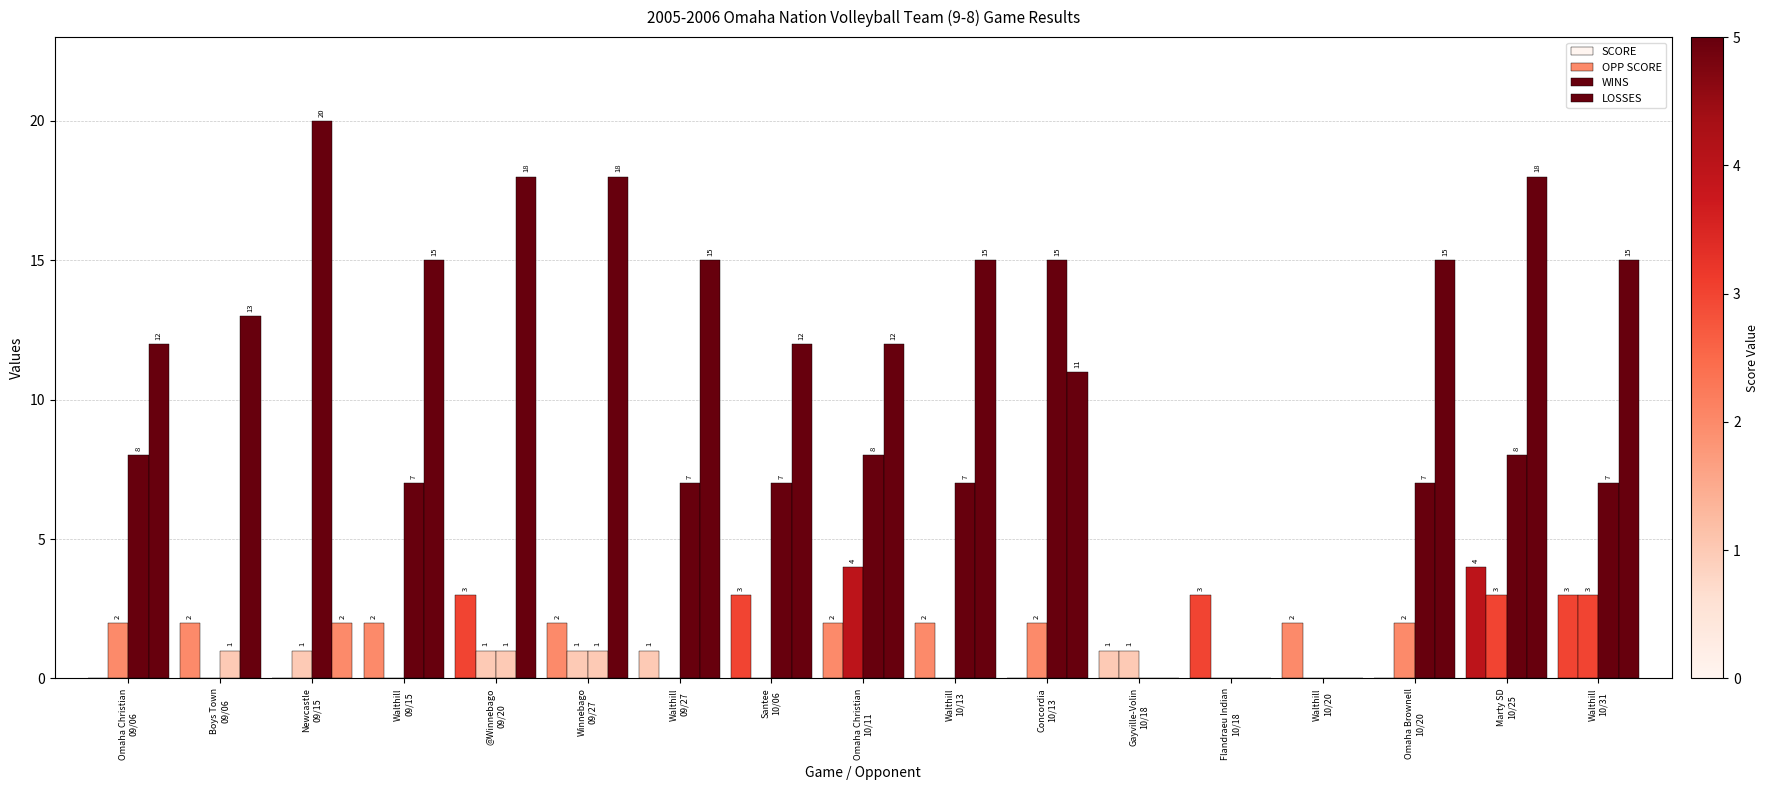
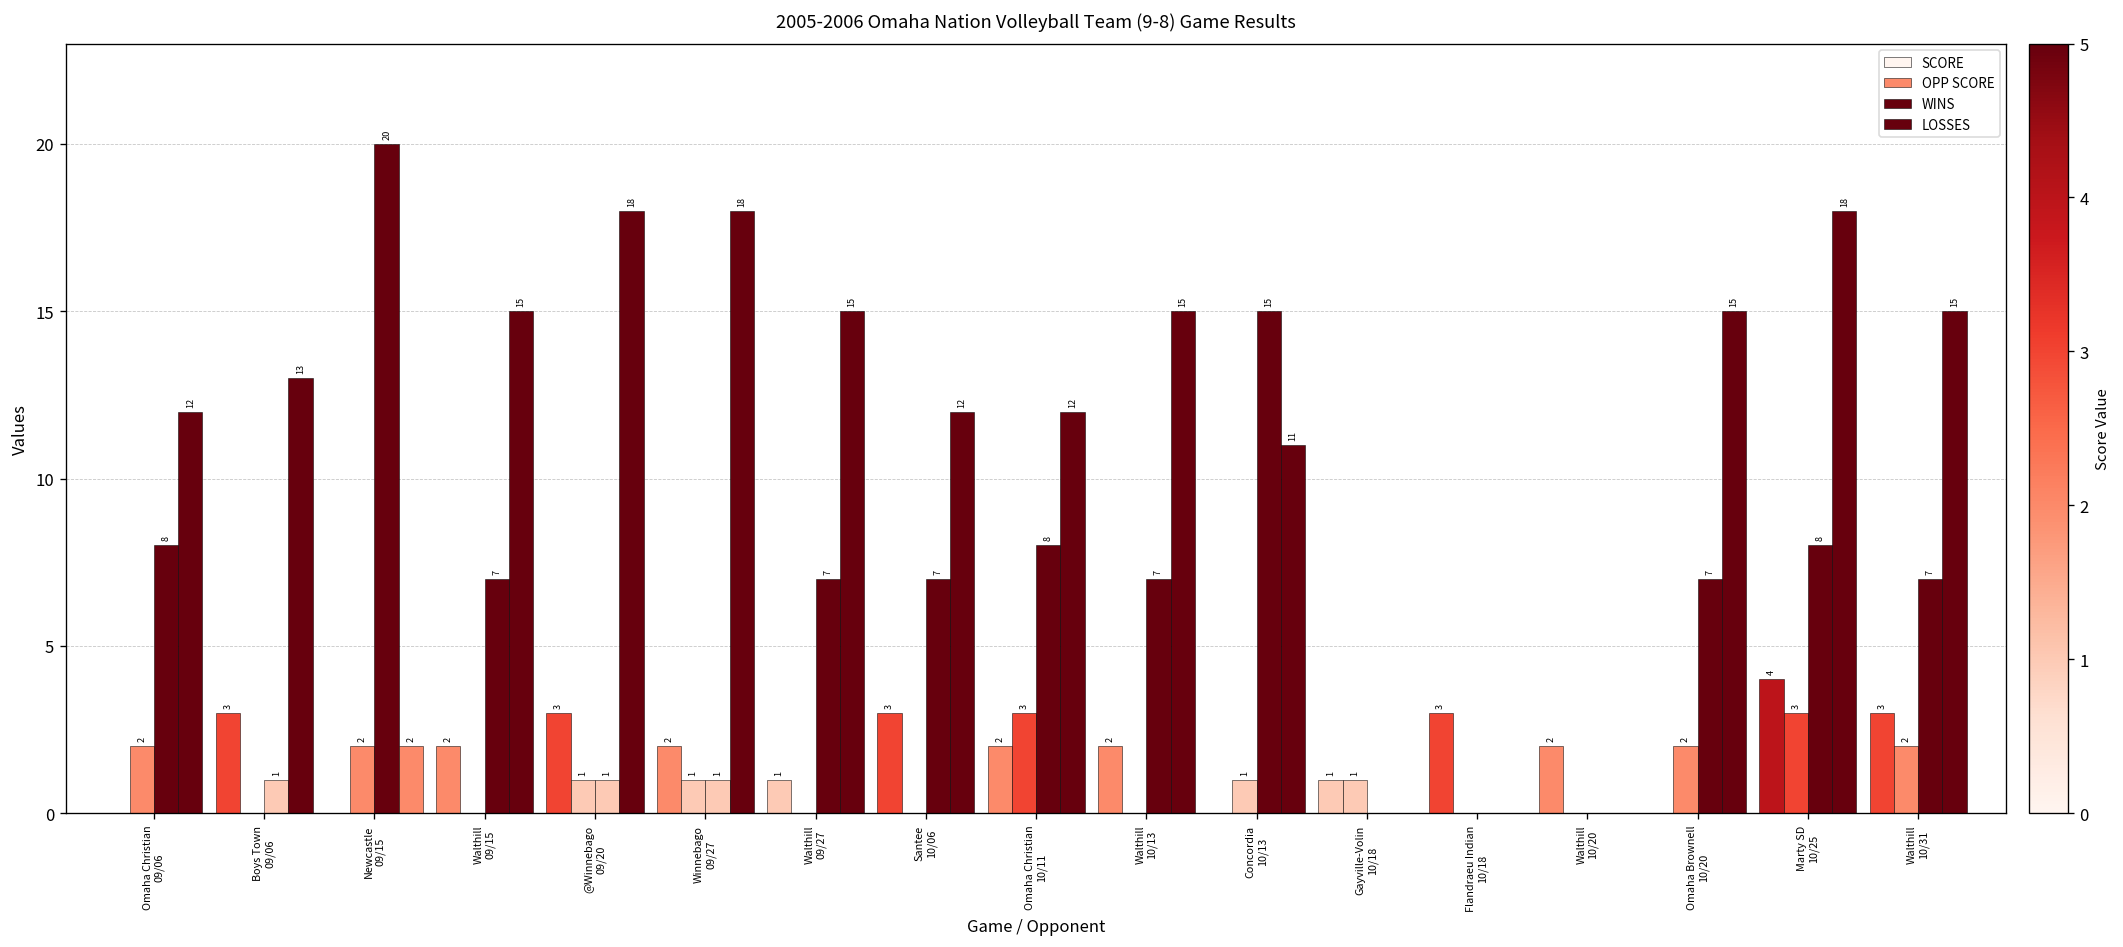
  {
    "SCORE": {
-     "Boys Town 09/06": 2,
+     "Boys Town 09/06": 3,
      "Walthill 09/15": 2,
      "@Winnebago 09/20": 3,
      "Winnebago 09/27": 2,
      "Walthill 09/27": 1,
      "Santee 10/06": 3,
      "Omaha Christian 10/11": 2,
      "Walthill 10/13": 2,
      "Gayville-Volin 10/18": 1,
      "Flandraeu Indian 10/18": 3,
      "Walthill 10/20": 2,
      "Marty SD 10/25": 4,
      "Walthill 10/31": 3
    },
    "OPP SCORE": {
      "Omaha Christian 09/06": 2,
-     "Newcastle 09/15": 1,
+     "Newcastle 09/15": 2,
      "@Winnebago 09/20": 1,
      "Winnebago 09/27": 1,
-     "Omaha Christian 10/11": 4,
-     "Concordia 10/13": 2,
+     "Omaha Christian 10/11": 3,
+     "Concordia 10/13": 1,
      "Gayville-Volin 10/18": 1,
      "Omaha Brownell 10/20": 2,
      "Marty SD 10/25": 3,
-     "Walthill 10/31": 3
+     "Walthill 10/31": 2
    }
  }
